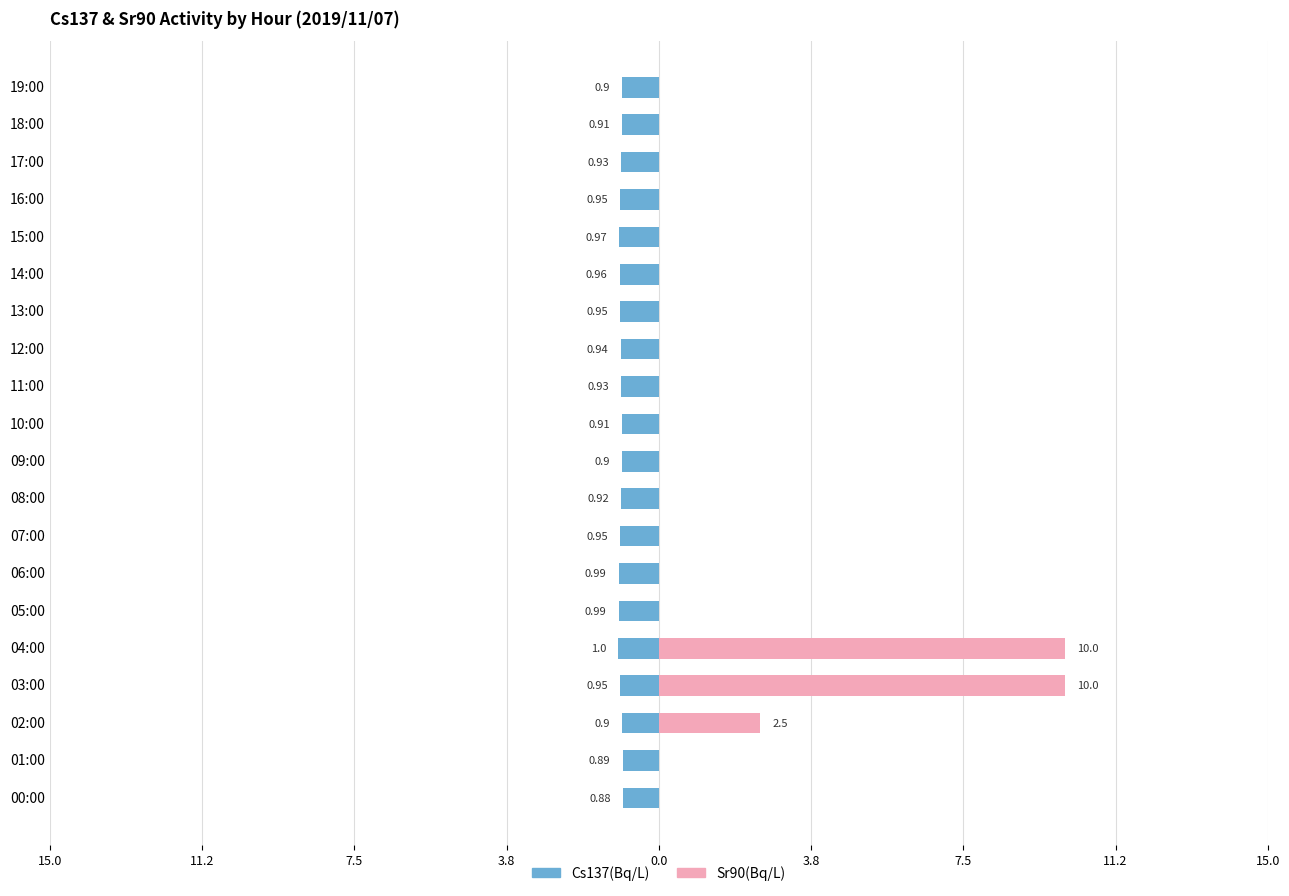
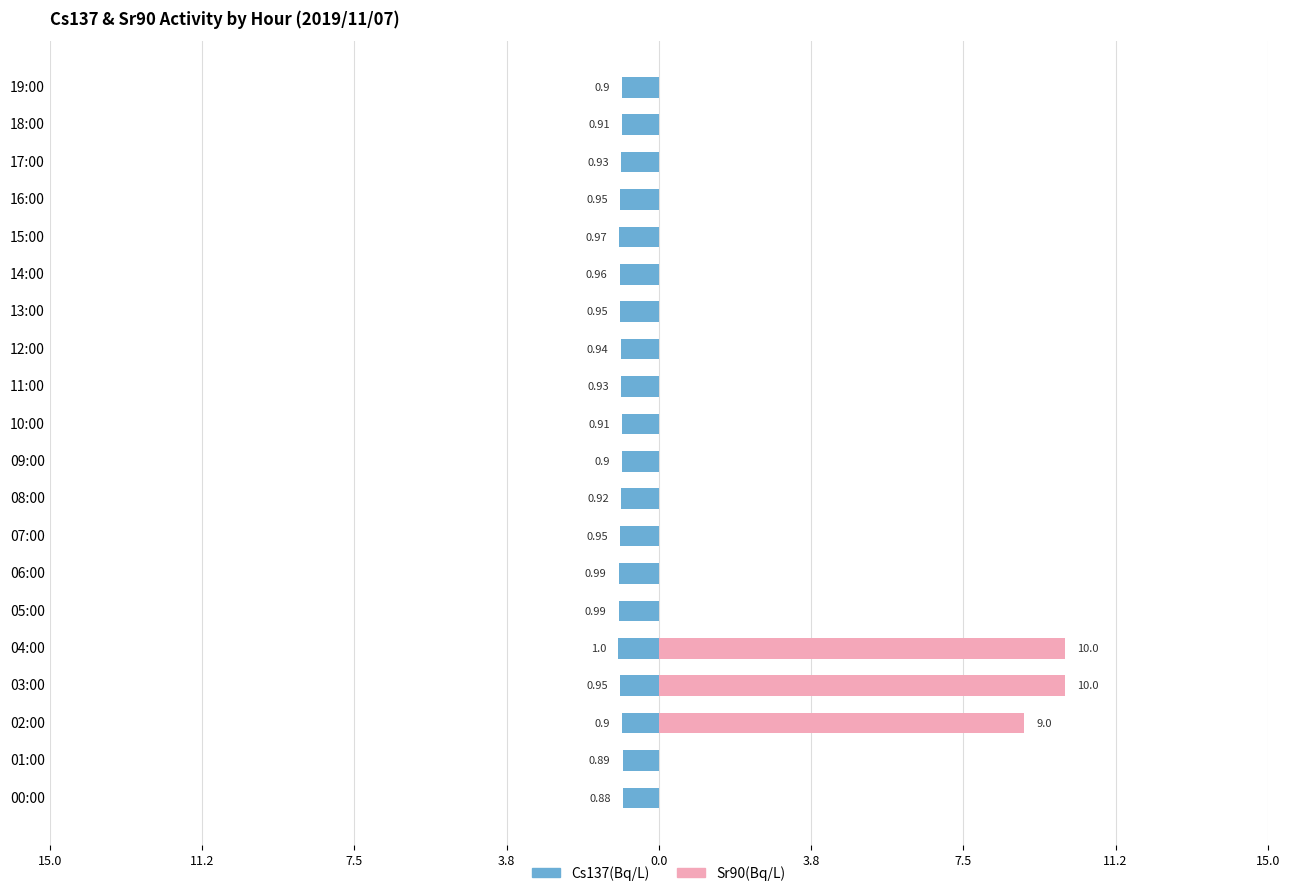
  {
    "Sr90(Bq/L)": {
      "04:00": 10.0,
      "03:00": 10.0,
-     "02:00": 2.5
+     "02:00": 9.0
    }
  }
